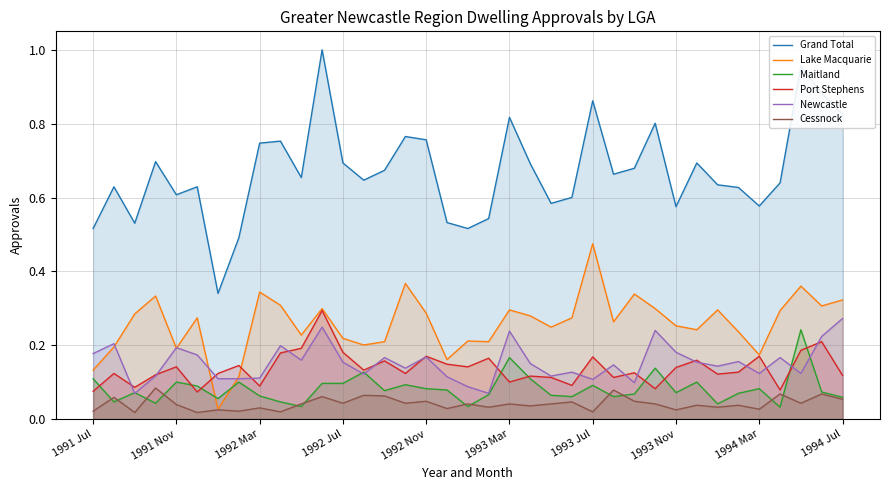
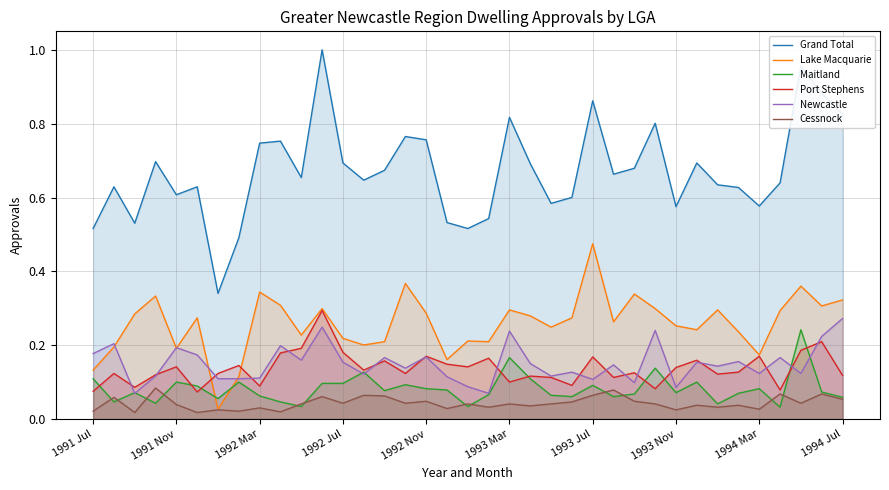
  {
    "Grand Total": {
      "1991 Jul": 0.52,
      "1991 Nov": 0.61,
      "1992 Mar": 0.75,
      "1992 Jul": 0.69,
      "1992 Nov": 0.76,
      "1993 Mar": 0.82,
      "1993 Jul": 0.86,
      "1993 Nov": 0.58,
      "1994 Mar": 0.58
    },
    "Lake Macquarie": {
      "1991 Jul": 0.13,
      "1992 Mar": 0.34,
      "1992 Jul": 0.22,
      "1992 Nov": 0.29,
      "1993 Mar": 0.30,
      "1993 Jul": 0.47,
      "1993 Nov": 0.25,
      "1994 Jul": 0.32
    },
    "Maitland": {
      "1991 Jul": 0.11,
      "1991 Nov": 0.10,
      "1992 Mar": 0.06,
      "1992 Jul": 0.10,
      "1992 Nov": 0.08,
      "1993 Mar": 0.17,
      "1993 Jul": 0.09,
      "1993 Nov": 0.07,
      "1994 Mar": 0.08
    },
    "Port Stephens": {
      "1991 Jul": 0.08,
      "1991 Nov": 0.14,
      "1992 Mar": 0.09,
      "1992 Jul": 0.18,
      "1993 Mar": 0.10,
      "1993 Jul": 0.17,
      "1993 Nov": 0.14,
      "1994 Jul": 0.12
    },
    "Newcastle": {
      "1991 Jul": 0.18,
      "1992 Mar": 0.11,
      "1992 Jul": 0.15,
      "1993 Mar": 0.24,
      "1993 Jul": 0.11,
-     "1993 Nov": 0.18,
+     "1993 Nov": 0.09,
      "1994 Mar": 0.12,
      "1994 Jul": 0.27
    },
    "Cessnock": {
      "1991 Jul": 0.02,
      "1991 Nov": 0.04,
      "1992 Mar": 0.03,
      "1992 Jul": 0.04,
      "1992 Nov": 0.05,
      "1993 Mar": 0.04,
-     "1993 Jul": 0.02,
+     "1993 Jul": 0.06,
      "1993 Nov": 0.03,
      "1994 Mar": 0.03
    }
  }
